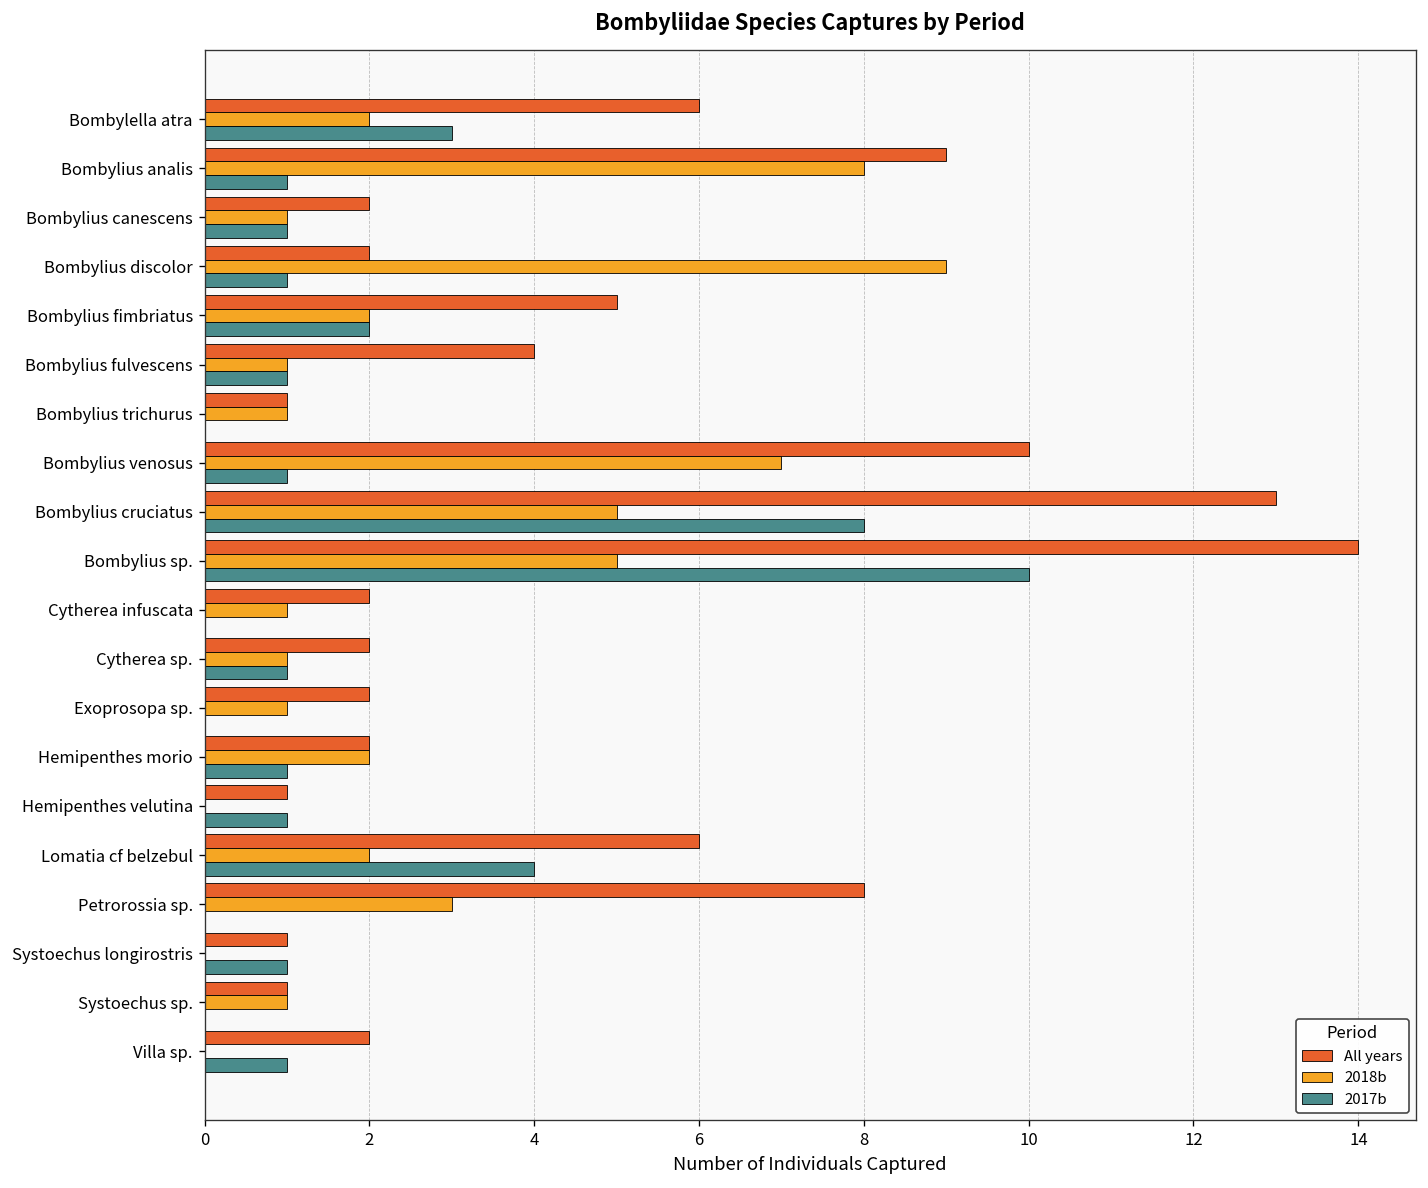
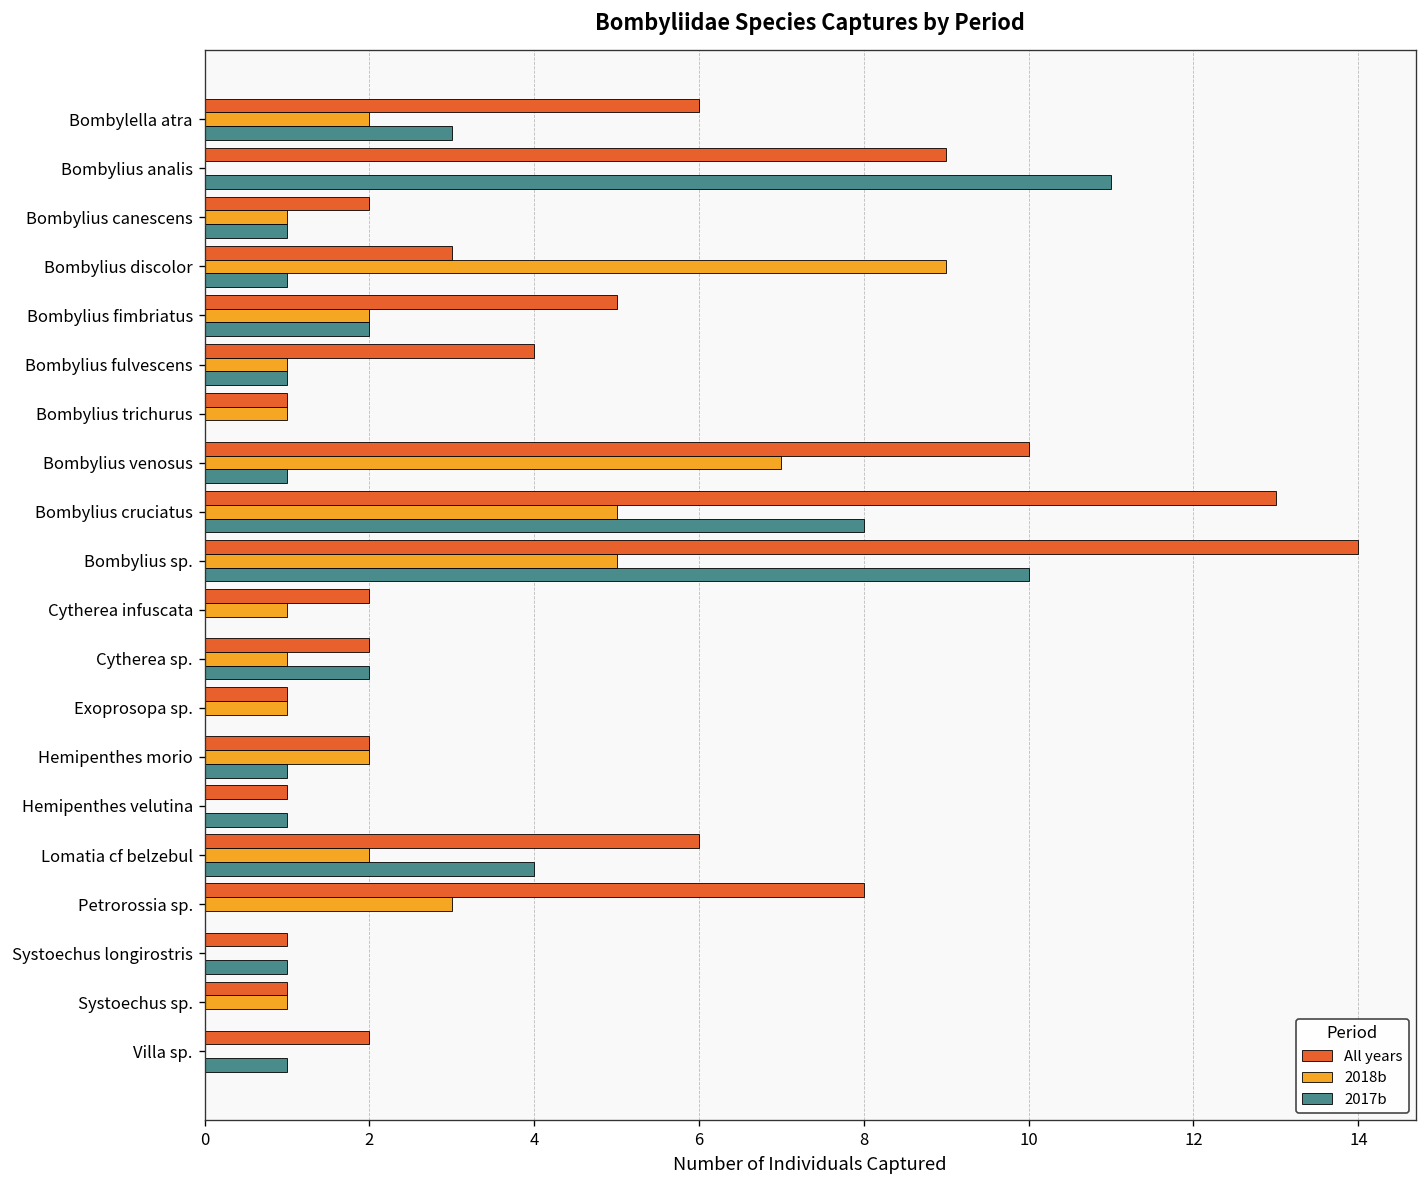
  {
    "All years": {
      "Bombylella atra": 6,
      "Bombylius analis": 9,
      "Bombylius canescens": 2,
-     "Bombylius discolor": 2,
+     "Bombylius discolor": 3,
      "Bombylius fimbriatus": 5,
      "Bombylius fulvescens": 4,
      "Bombylius trichurus": 1,
      "Bombylius venosus": 10,
      "Bombylius cruciatus": 13,
      "Bombylius sp.": 14,
      "Cytherea infuscata": 2,
      "Cytherea sp.": 2,
-     "Exoprosopa sp.": 2,
+     "Exoprosopa sp.": 1,
      "Hemipenthes morio": 2,
      "Hemipenthes velutina": 1,
      "Lomatia cf belzebul": 6,
      "Petrorossia sp.": 8,
      "Systoechus longirostris": 1,
      "Systoechus sp.": 1,
      "Villa sp.": 2
    },
    "2018b": {
      "Bombylella atra": 2,
-     "Bombylius analis": 8,
+     "Bombylius analis": 0,
      "Bombylius canescens": 1,
      "Bombylius discolor": 9,
      "Bombylius fimbriatus": 2,
      "Bombylius fulvescens": 1,
      "Bombylius trichurus": 1,
      "Bombylius venosus": 7,
      "Bombylius cruciatus": 5,
      "Bombylius sp.": 5,
      "Cytherea infuscata": 1,
      "Cytherea sp.": 1,
      "Exoprosopa sp.": 1,
      "Hemipenthes morio": 2,
      "Hemipenthes velutina": 0,
      "Lomatia cf belzebul": 2,
      "Petrorossia sp.": 3,
      "Systoechus longirostris": 0,
      "Systoechus sp.": 1,
      "Villa sp.": 0
    },
    "2017b": {
      "Bombylella atra": 3,
-     "Bombylius analis": 1,
+     "Bombylius analis": 11,
      "Bombylius canescens": 1,
      "Bombylius discolor": 1,
      "Bombylius fimbriatus": 2,
      "Bombylius fulvescens": 1,
      "Bombylius trichurus": 0,
      "Bombylius venosus": 1,
      "Bombylius cruciatus": 8,
      "Bombylius sp.": 10,
      "Cytherea infuscata": 0,
-     "Cytherea sp.": 1,
+     "Cytherea sp.": 2,
      "Exoprosopa sp.": 0,
      "Hemipenthes morio": 1,
      "Hemipenthes velutina": 1,
      "Lomatia cf belzebul": 4,
      "Petrorossia sp.": 0,
      "Systoechus longirostris": 1,
      "Systoechus sp.": 0,
      "Villa sp.": 1
    }
  }
